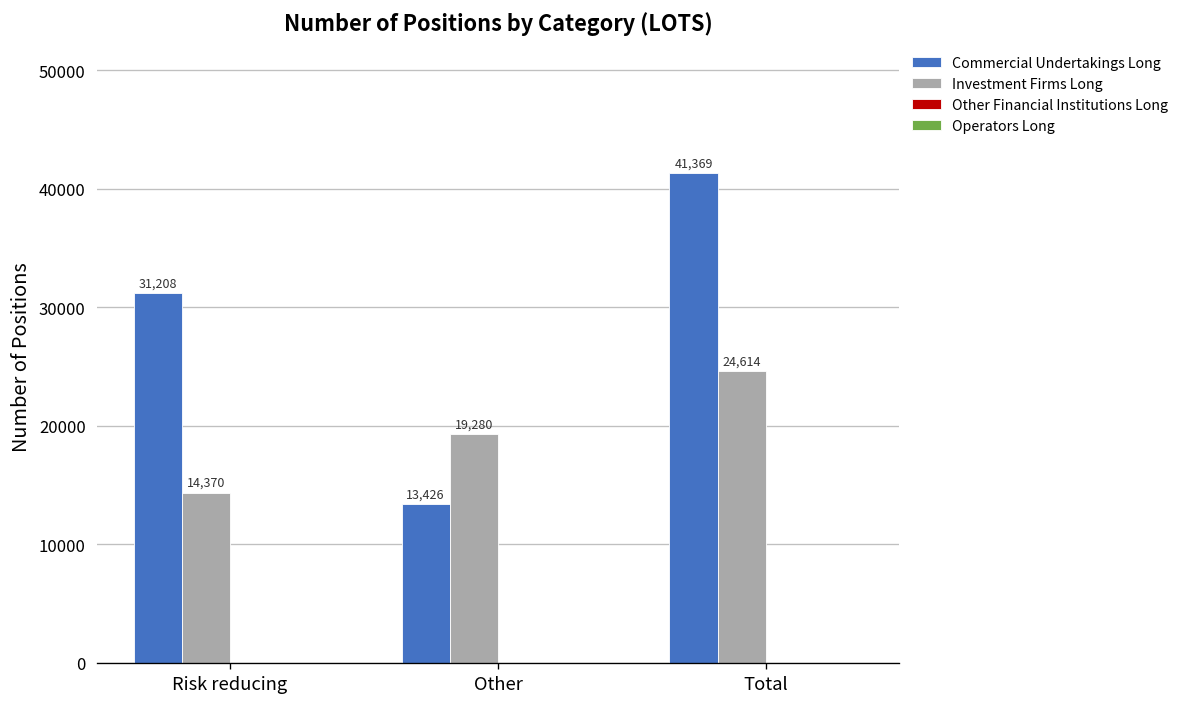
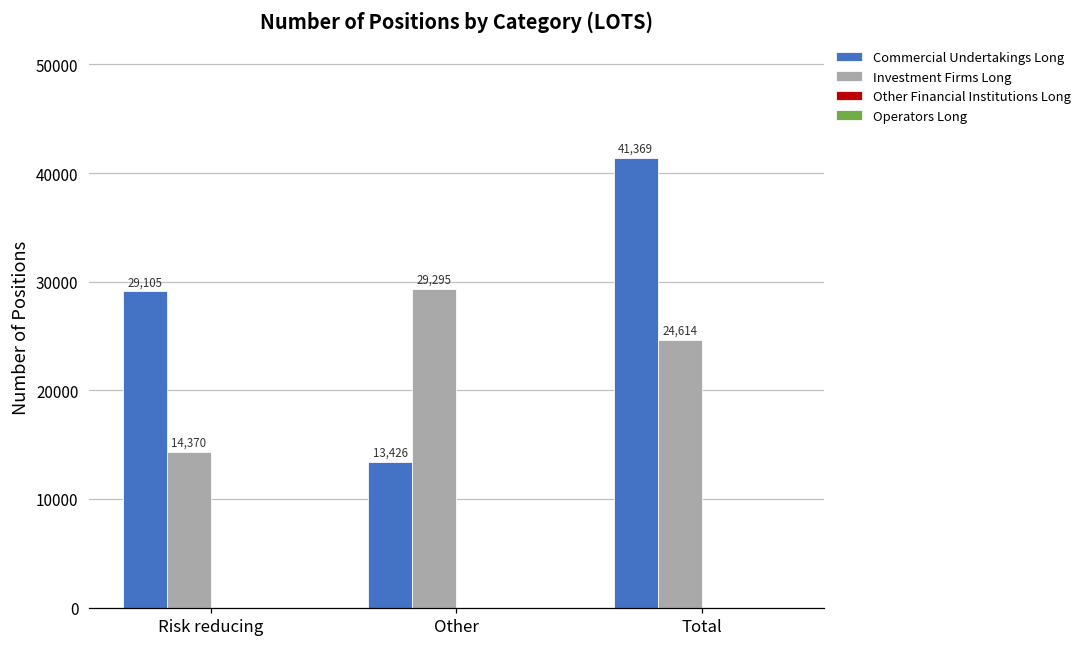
  {
    "Commercial Undertakings Long": {
-     "Risk reducing": "31,208",
+     "Risk reducing": "29,105",
      "Other": "13,426",
      "Total": "41,369"
    },
    "Investment Firms Long": {
      "Risk reducing": "14,370",
-     "Other": "19,280",
+     "Other": "29,295",
      "Total": "24,614"
    },
    "Other Financial Institutions Long": {
      "Risk reducing": "0",
      "Other": "0",
      "Total": "0"
    },
    "Operators Long": {
      "Risk reducing": "0",
      "Other": "0",
      "Total": "0"
    }
  }
